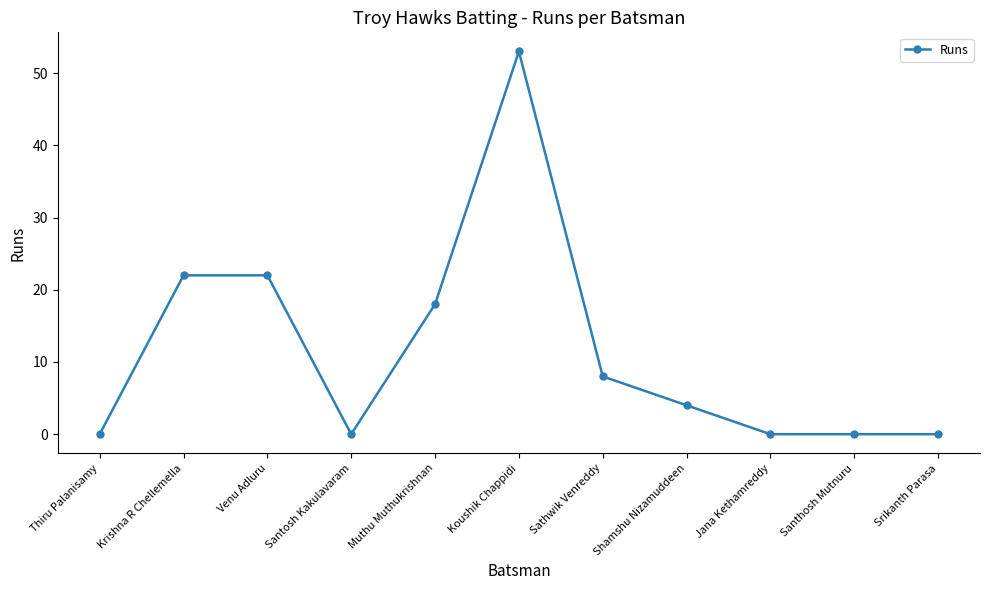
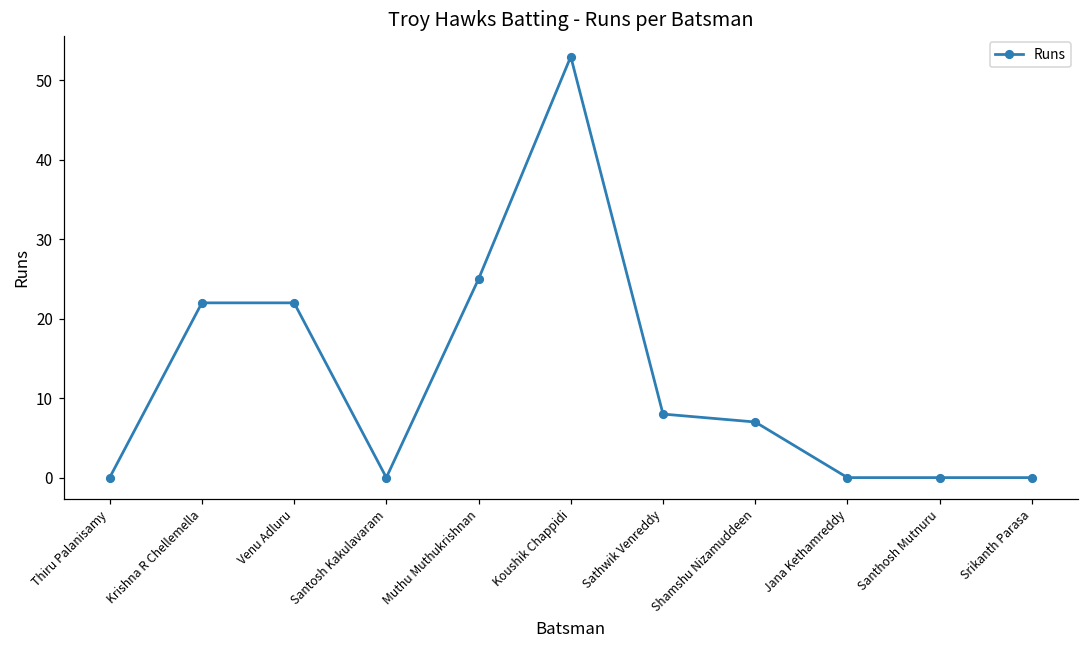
  {
    "Thiru Palanisamy": 0,
    "Krishna R Chellemella": 22,
    "Venu Adluru": 22,
    "Santosh Kakulavaram": 0,
-   "Muthu Muthukrishnan": 18,
+   "Muthu Muthukrishnan": 25,
    "Koushik Chappidi": 53,
    "Sathwik Venreddy": 8,
-   "Shamshu Nizamuddeen": 4,
+   "Shamshu Nizamuddeen": 7,
    "Jana Kethamreddy": 0,
    "Santhosh Mutnuru": 0,
    "Srikanth Parasa": 0
  }
